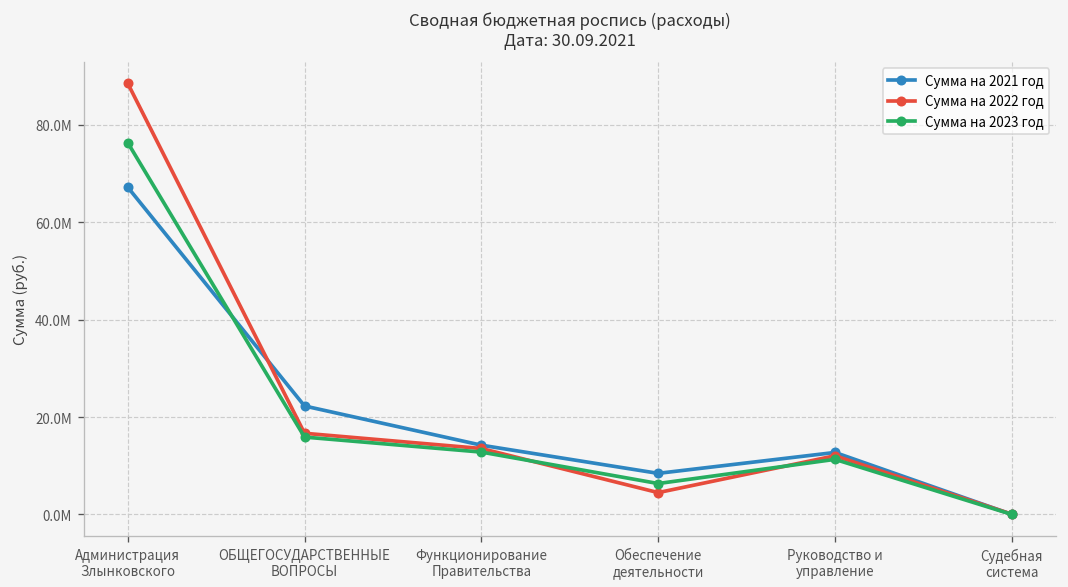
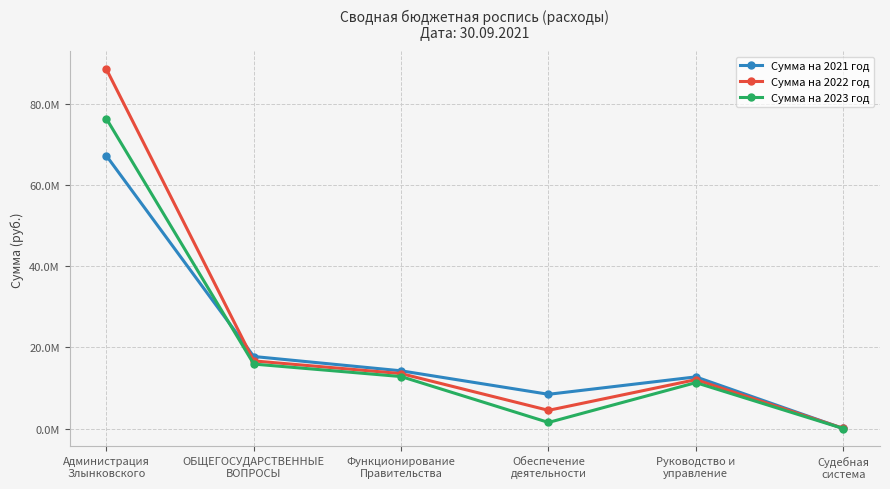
  {
    "Сумма на 2021 год": {
      "Администрация Злынковского": 67000000,
-     "ОБЩЕГОСУДАРСТВЕННЫЕ ВОПРОСЫ": 22000000,
+     "ОБЩЕГОСУДАРСТВЕННЫЕ ВОПРОСЫ": 18000000,
      "Функционирование Правительства": 14000000,
      "Обеспечение деятельности": 8000000,
      "Руководство и управление": 13000000
    },
    "Сумма на 2022 год": {
      "Администрация Злынковского": 89000000,
      "ОБЩЕГОСУДАРСТВЕННЫЕ ВОПРОСЫ": 17000000,
      "Функционирование Правительства": 14000000,
      "Обеспечение деятельности": 4000000,
      "Руководство и управление": 12000000
    },
    "Сумма на 2023 год": {
      "Администрация Злынковского": 76000000,
      "ОБЩЕГОСУДАРСТВЕННЫЕ ВОПРОСЫ": 16000000,
      "Функционирование Правительства": 13000000,
-     "Обеспечение деятельности": 6000000,
+     "Обеспечение деятельности": 1000000,
      "Руководство и управление": 11000000
    }
  }
